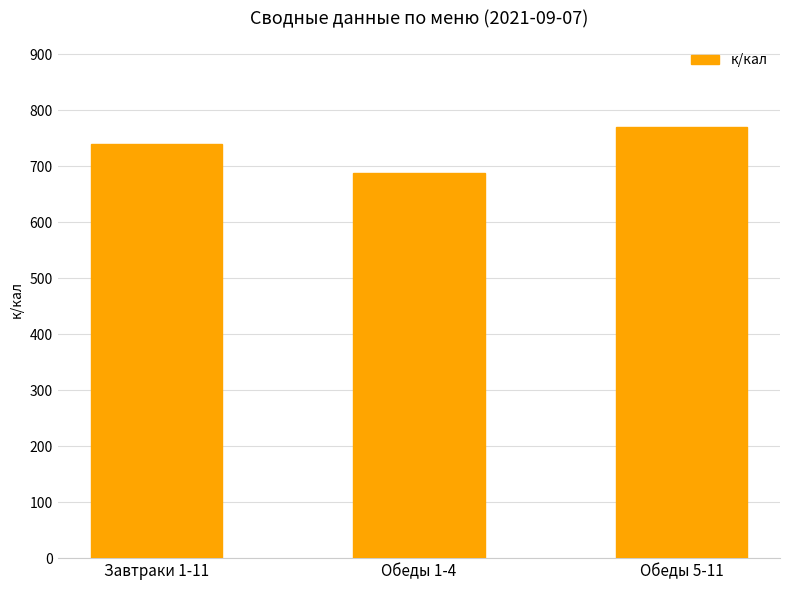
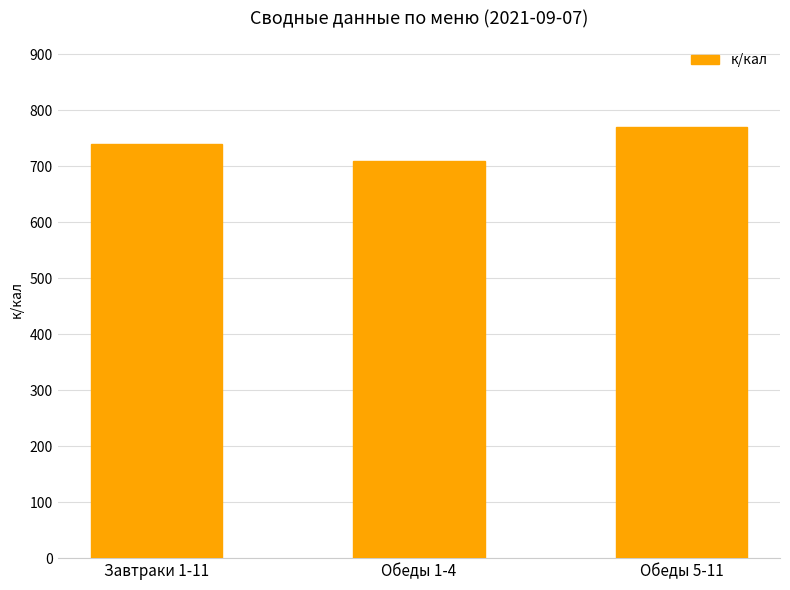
  {
    "Завтраки 1-11": 740,
-   "Обеды 1-4": 690,
+   "Обеды 1-4": 710,
    "Обеды 5-11": 770
  }
